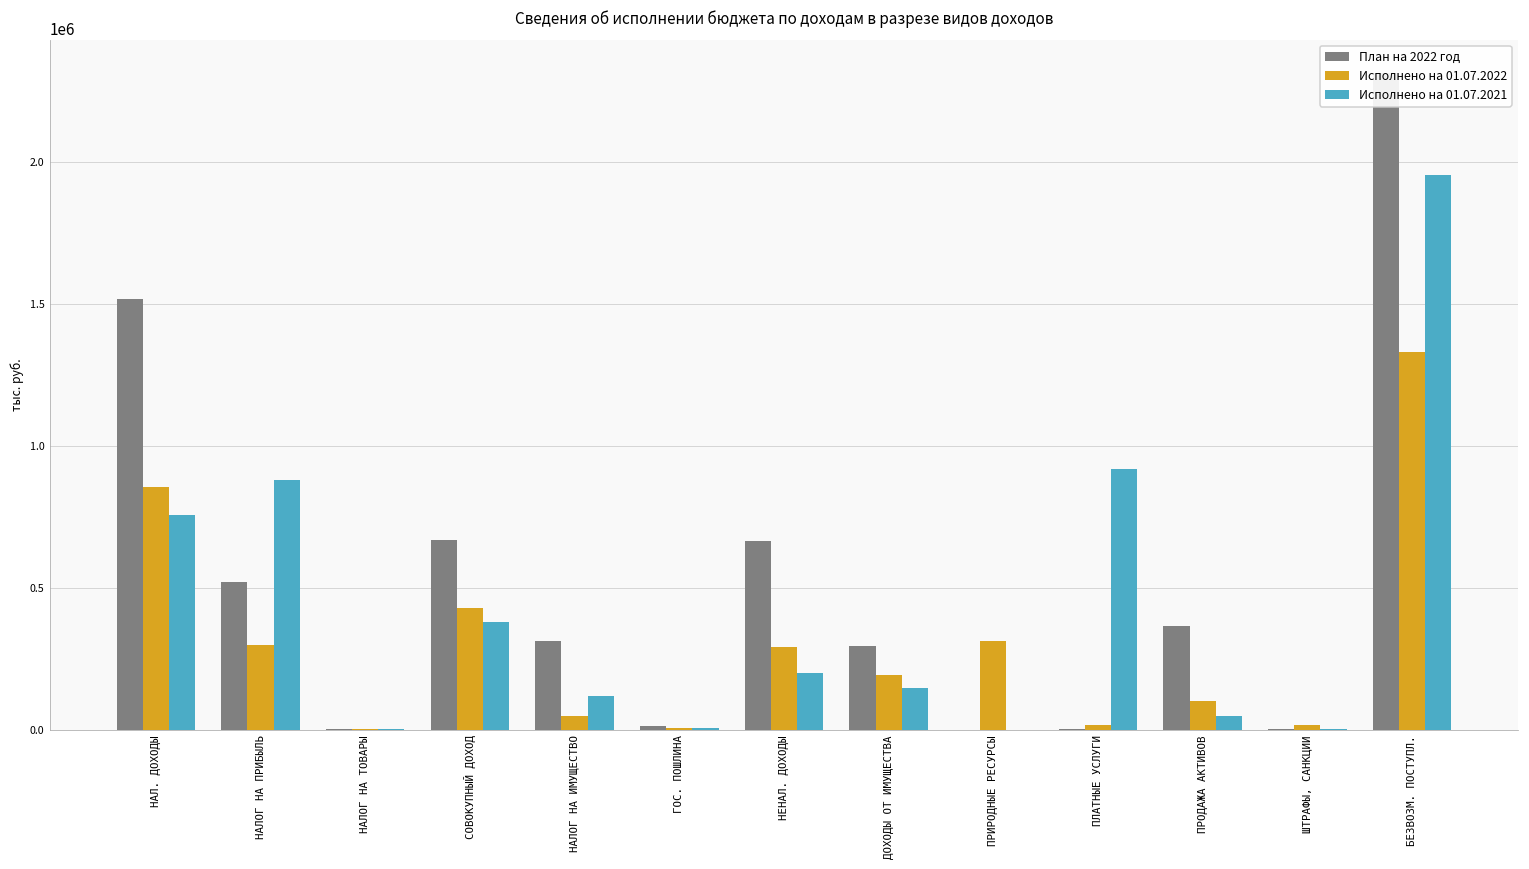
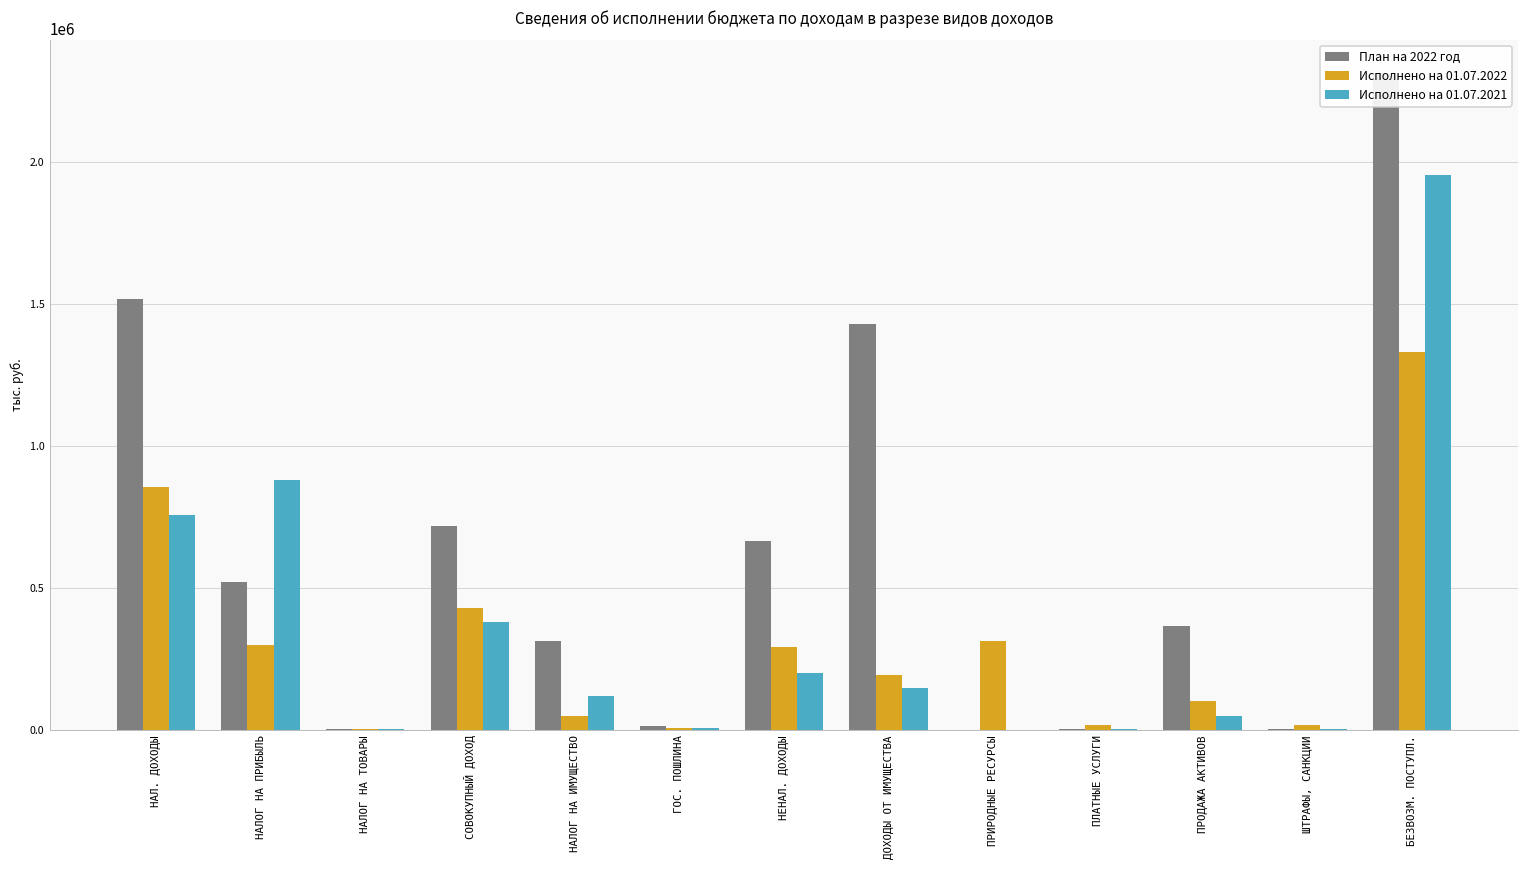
  {
    "План на 2022 год": {
      "НАЛ. ДОХОДЫ": 1520000,
      "НАЛОГ НА ПРИБЫЛЬ": 520000,
-     "СОВОКУПНЫЙ ДОХОД": 670000,
+     "СОВОКУПНЫЙ ДОХОД": 720000,
      "НАЛОГ НА ИМУЩЕСТВО": 310000,
      "ГОС. ПОШЛИНА": 10000,
      "НЕНАЛ. ДОХОДЫ": 660000,
-     "ДОХОДЫ ОТ ИМУЩЕСТВА": 300000,
+     "ДОХОДЫ ОТ ИМУЩЕСТВА": 1430000,
      "ПРОДАЖА АКТИВОВ": 370000
    },
    "Исполнено на 01.07.2022": {
      "НАЛ. ДОХОДЫ": 850000,
      "НАЛОГ НА ПРИБЫЛЬ": 300000,
      "СОВОКУПНЫЙ ДОХОД": 430000,
      "НАЛОГ НА ИМУЩЕСТВО": 50000,
      "НЕНАЛ. ДОХОДЫ": 290000,
      "ДОХОДЫ ОТ ИМУЩЕСТВА": 190000,
      "ПРИРОДНЫЕ РЕСУРСЫ": 310000,
      "ПЛАТНЫЕ УСЛУГИ": 20000,
      "ПРОДАЖА АКТИВОВ": 100000,
      "ШТРАФЫ, САНКЦИИ": 20000,
      "БЕЗВОЗМ. ПОСТУПЛ.": 1330000
    },
    "Исполнено на 01.07.2021": {
      "НАЛ. ДОХОДЫ": 760000,
      "НАЛОГ НА ПРИБЫЛЬ": 880000,
      "СОВОКУПНЫЙ ДОХОД": 380000,
      "НАЛОГ НА ИМУЩЕСТВО": 120000,
      "НЕНАЛ. ДОХОДЫ": 200000,
      "ДОХОДЫ ОТ ИМУЩЕСТВА": 150000,
-     "ПЛАТНЫЕ УСЛУГИ": 920000,
+     "ПЛАТНЫЕ УСЛУГИ": 0,
      "ПРОДАЖА АКТИВОВ": 50000,
      "БЕЗВОЗМ. ПОСТУПЛ.": 1950000
    }
  }
